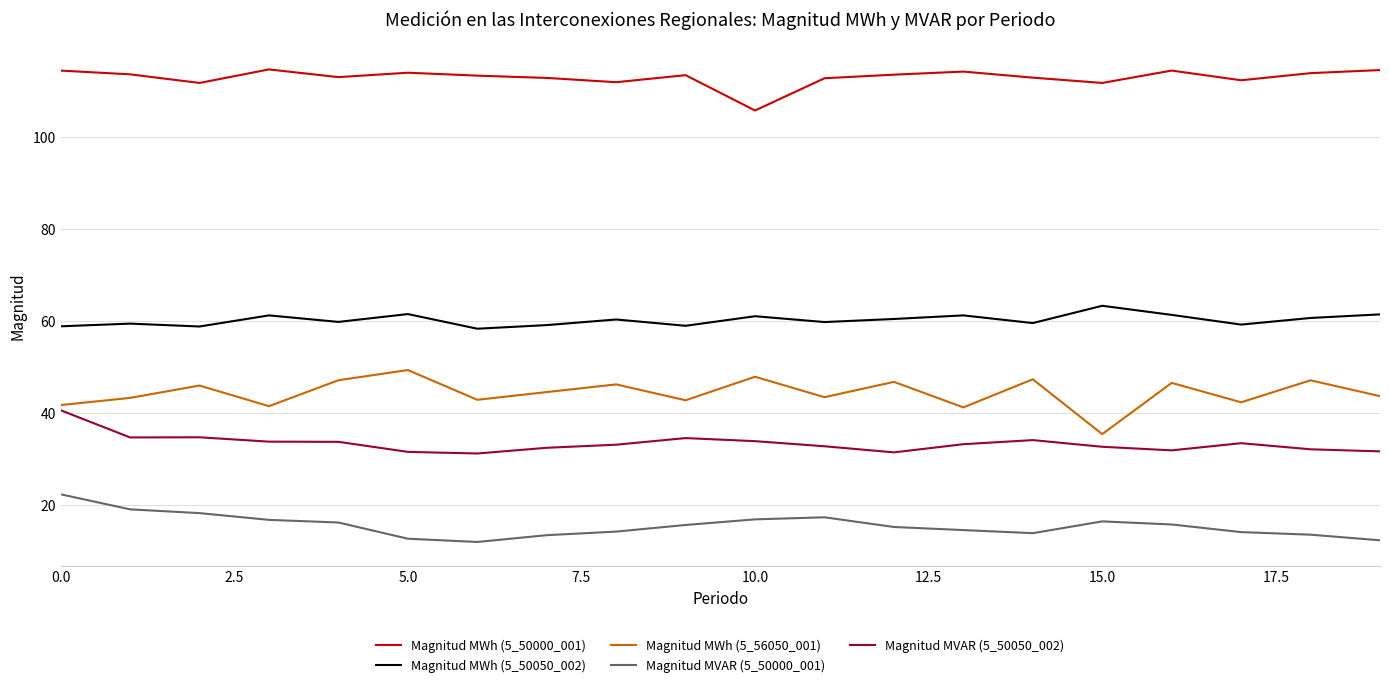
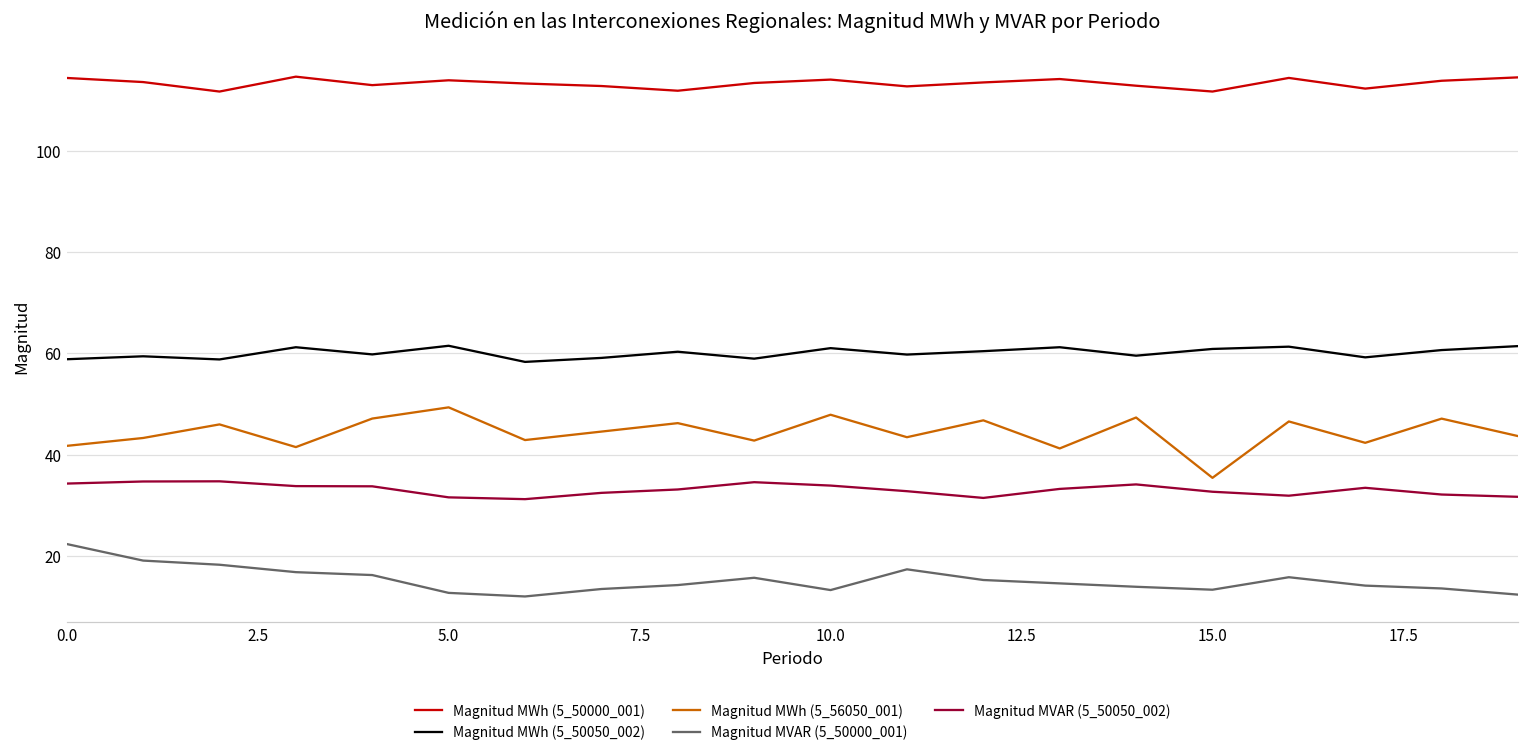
  {
    "Magnitud MWh (5_50000_001)": {
      "0.0": 114,
      "5.0": 114,
-     "10.0": 106,
+     "10.0": 114,
      "15.0": 112
    },
    "Magnitud MWh (5_50050_002)": {
      "0.0": 59,
      "5.0": 62,
      "10.0": 61,
-     "15.0": 63
+     "15.0": 61
    },
    "Magnitud MWh (5_56050_001)": {
      "0.0": 42,
      "5.0": 49,
      "10.0": 48,
      "15.0": 35
    },
    "Magnitud MVAR (5_50000_001)": {
      "0.0": 22,
      "5.0": 13,
-     "10.0": 17,
-     "15.0": 16
+     "10.0": 13,
+     "15.0": 13
    },
    "Magnitud MVAR (5_50050_002)": {
-     "0.0": 41,
+     "0.0": 34,
      "5.0": 32,
      "10.0": 34,
      "15.0": 33
    }
  }
